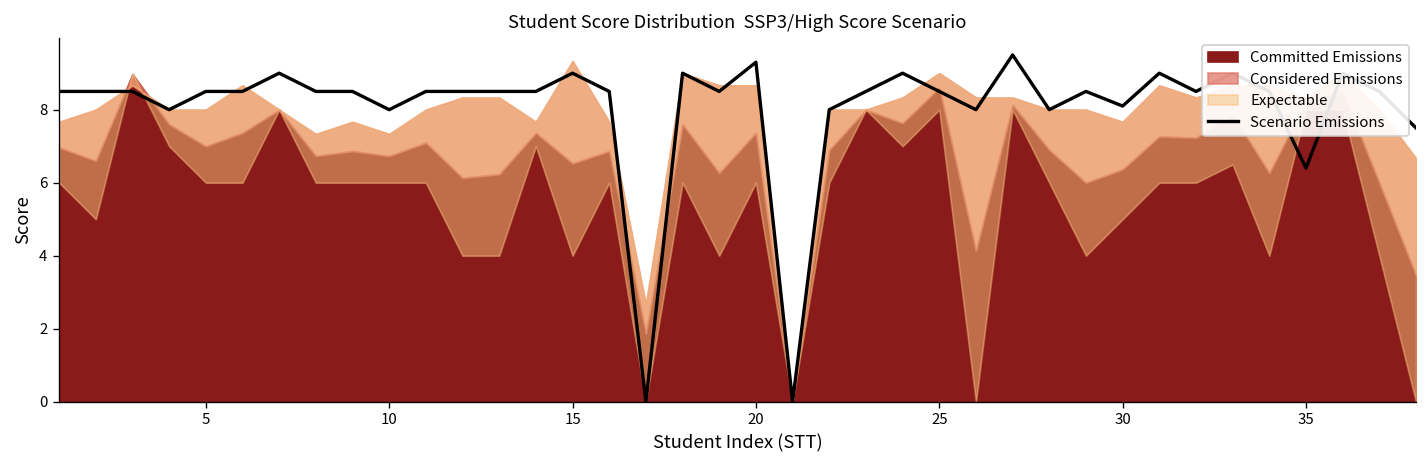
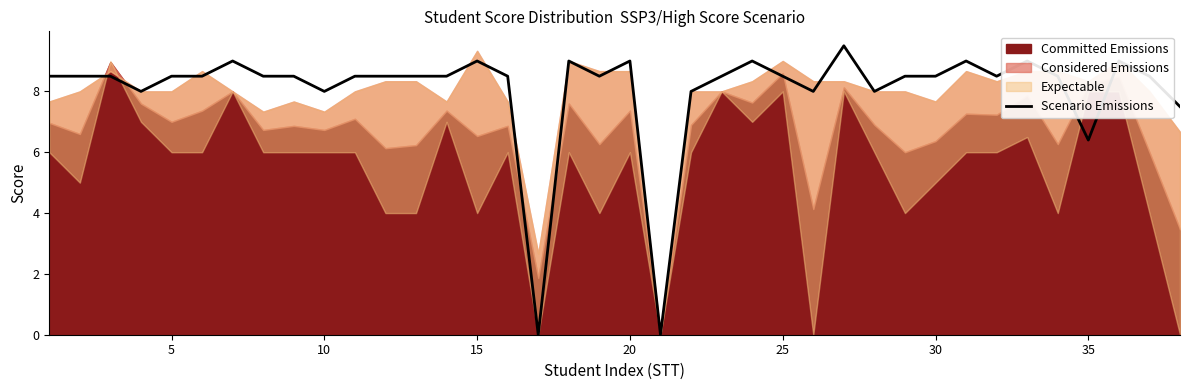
  {
    "Scenario Emissions": {
      "5": 8.5,
      "10": 8.0,
      "15": 9.0,
-     "20": 9.3,
+     "20": 9.0,
      "25": 8.5,
-     "30": 8.1,
+     "30": 8.5,
      "35": 6.4
    },
    "Committed Emissions": {
      "5": 7.0,
      "10": 6.7,
      "15": 6.5,
      "20": 7.4,
      "25": 8.6,
      "30": 6.4
    }
  }
